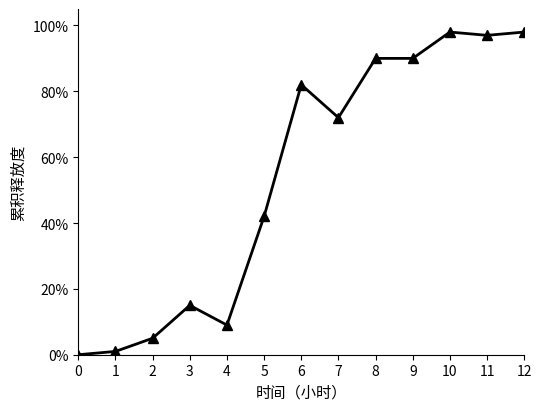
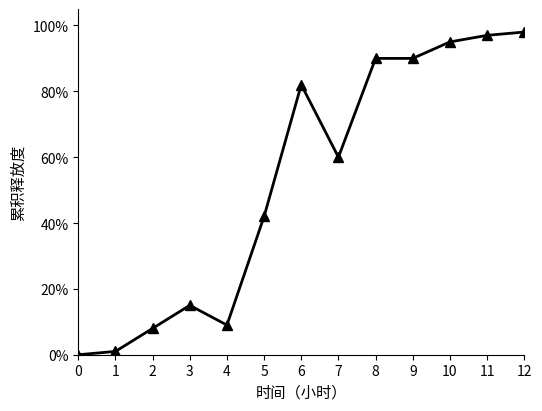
  {
    "0": "0%",
    "1": "1%",
-   "2": "5%",
+   "2": "8%",
    "3": "15%",
    "4": "9%",
    "5": "42%",
    "6": "82%",
-   "7": "72%",
+   "7": "60%",
    "8": "90%",
    "9": "90%",
-   "10": "98%",
+   "10": "95%",
    "11": "97%",
    "12": "98%"
  }
